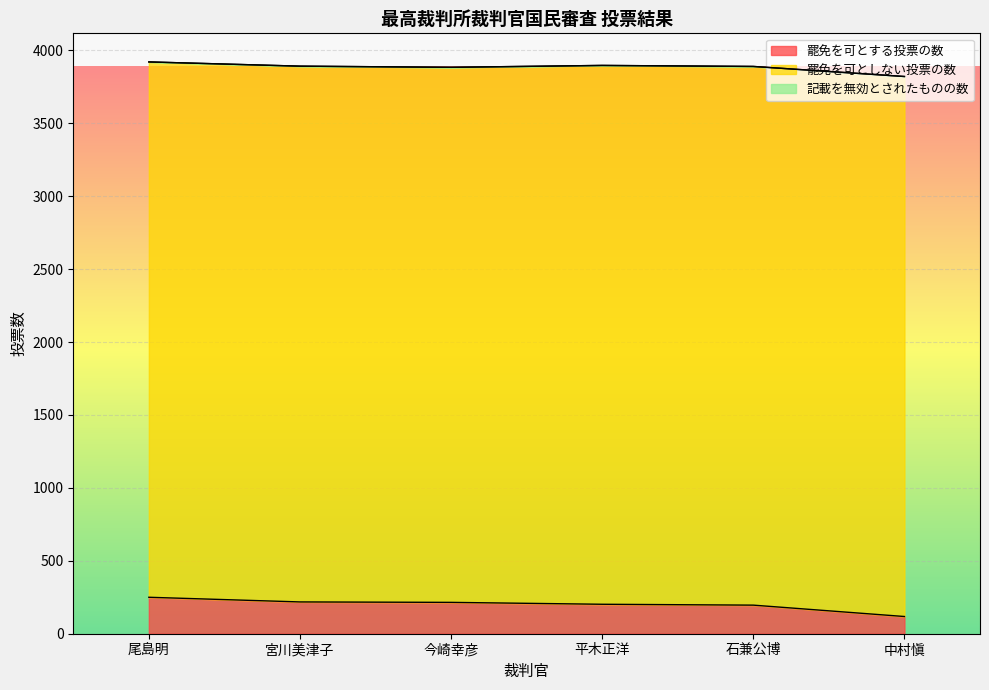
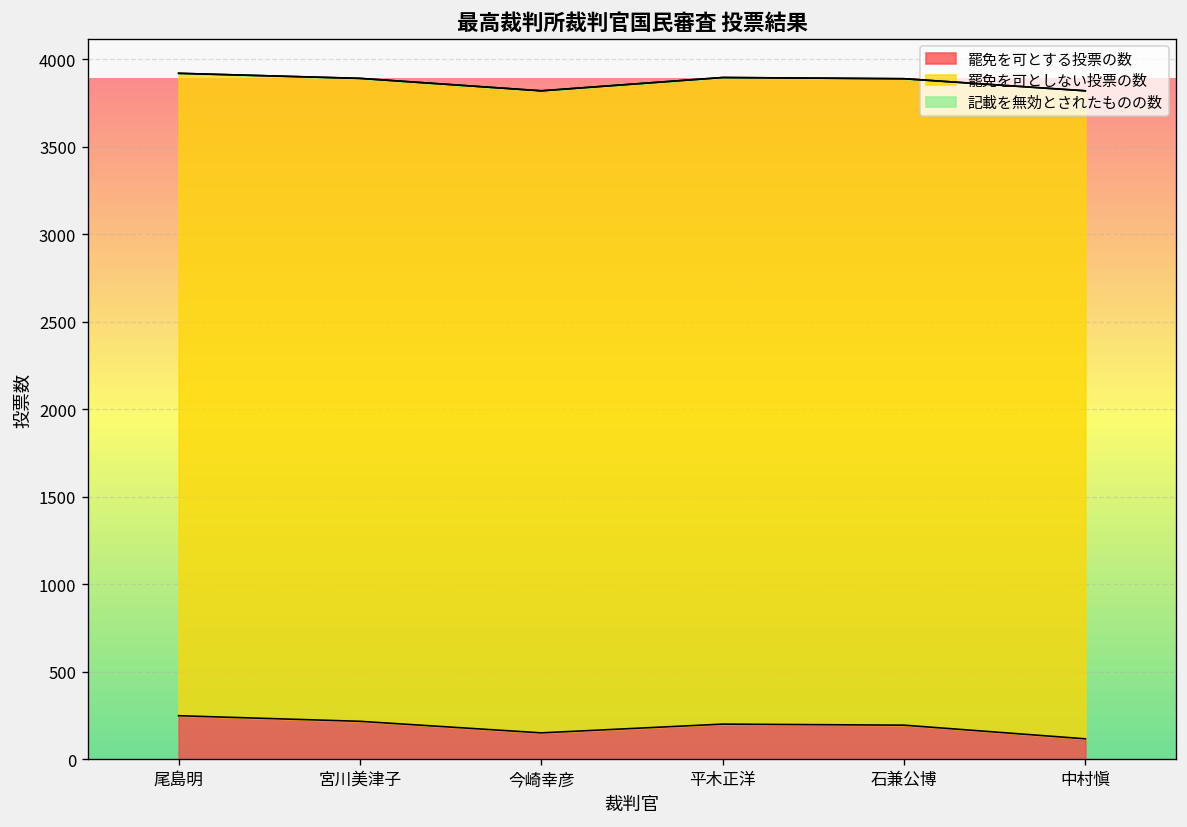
  {
    "罷免を可とする投票の数": {
      "尾島明": 250,
      "宮川美津子": 220,
-     "今崎幸彦": 220,
+     "今崎幸彦": 150,
      "平木正洋": 200,
      "石兼公博": 200,
      "中村愼": 120
    }
  }
